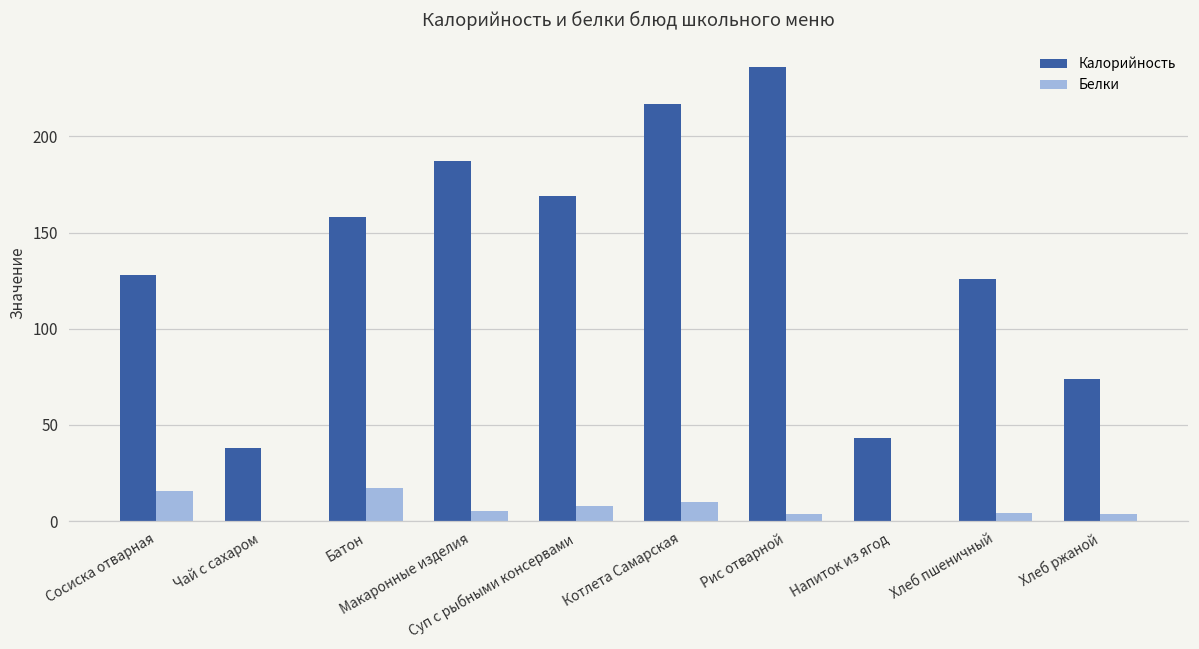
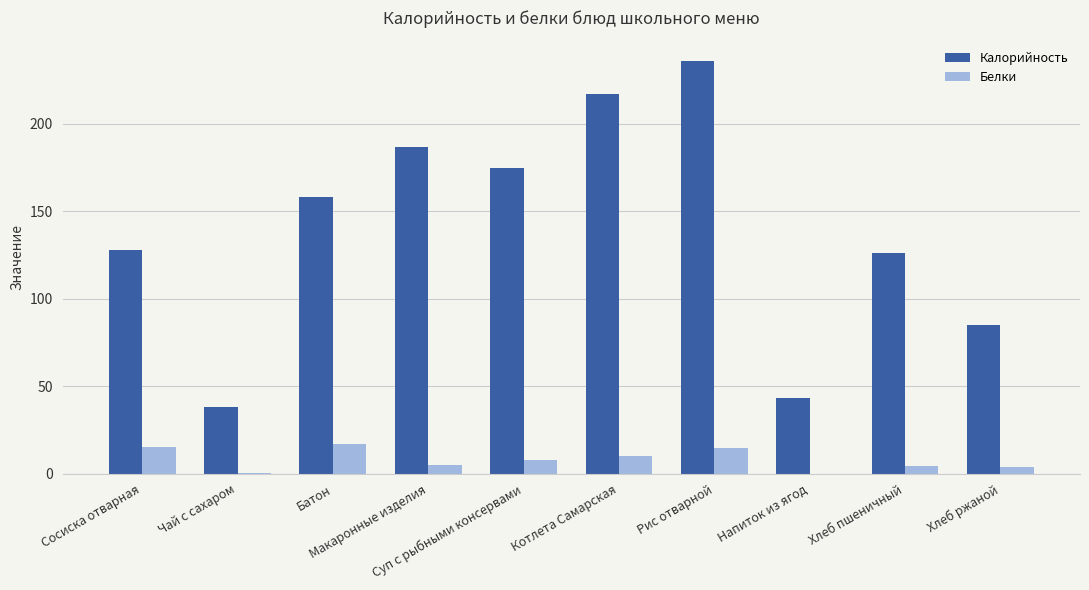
  {
    "Калорийность": {
      "Сосиска отварная": 128,
      "Чай с сахаром": 38,
      "Батон": 158,
      "Макаронные изделия": 187,
-     "Суп с рыбными консервами": 169,
+     "Суп с рыбными консервами": 175,
      "Котлета Самарская": 217,
      "Рис отварной": 236,
      "Напиток из ягод": 43,
      "Хлеб пшеничный": 126,
-     "Хлеб ржаной": 74
+     "Хлеб ржаной": 85
    },
    "Белки": {
      "Сосиска отварная": 15,
      "Батон": 17,
      "Макаронные изделия": 5,
      "Суп с рыбными консервами": 8,
      "Котлета Самарская": 10,
-     "Рис отварной": 4,
+     "Рис отварной": 15,
      "Хлеб пшеничный": 4,
      "Хлеб ржаной": 4
    }
  }
